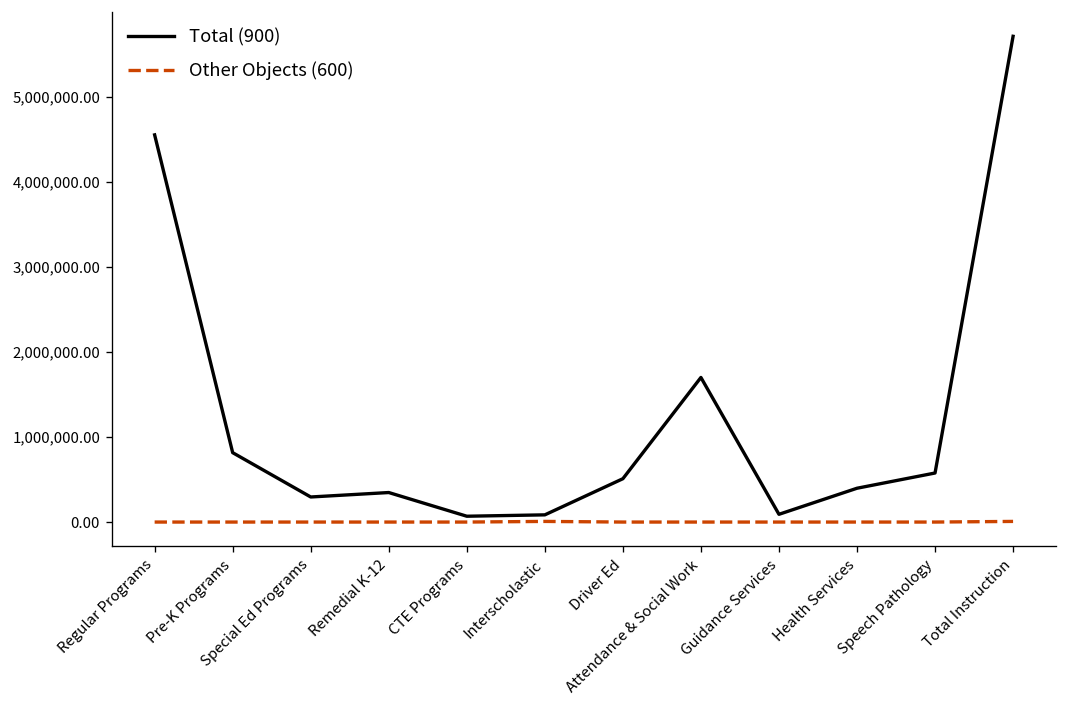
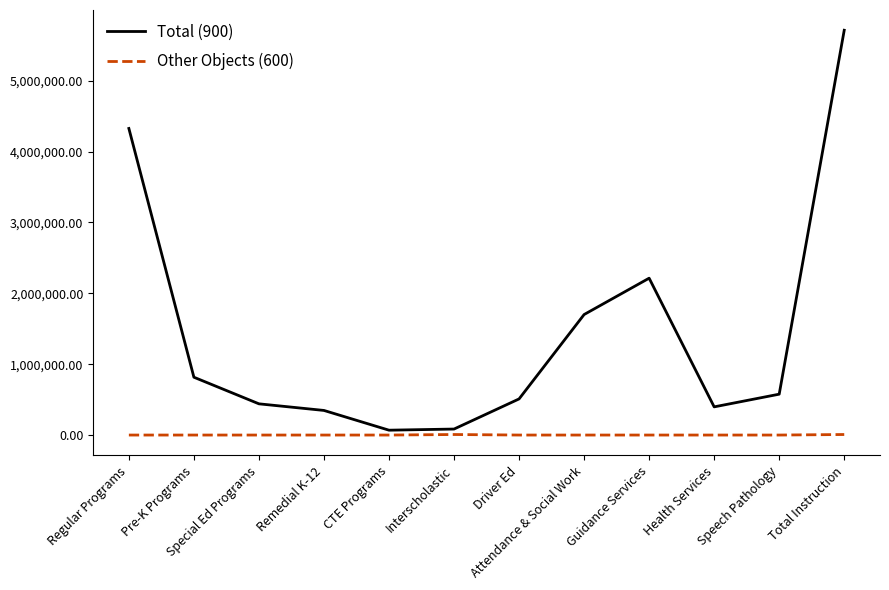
  {
    "Total (900)": {
-     "Regular Programs": "4,600,000",
+     "Regular Programs": "4,300,000",
      "Pre-K Programs": "800,000",
-     "Special Ed Programs": "300,000",
+     "Special Ed Programs": "400,000",
      "Remedial K-12": "300,000",
      "CTE Programs": "100,000",
      "Interscholastic": "100,000",
      "Driver Ed": "500,000",
      "Attendance & Social Work": "1,700,000",
-     "Guidance Services": "100,000",
+     "Guidance Services": "2,200,000",
      "Health Services": "400,000",
      "Speech Pathology": "600,000",
      "Total Instruction": "5,700,000"
    },
    "Other Objects (600)": {
      "Regular Programs": "0",
      "Pre-K Programs": "0",
      "Special Ed Programs": "0",
      "Remedial K-12": "0",
      "CTE Programs": "0",
      "Interscholastic": "0",
      "Driver Ed": "0",
      "Attendance & Social Work": "0",
      "Guidance Services": "0",
      "Health Services": "0",
      "Speech Pathology": "0",
      "Total Instruction": "0"
    }
  }
